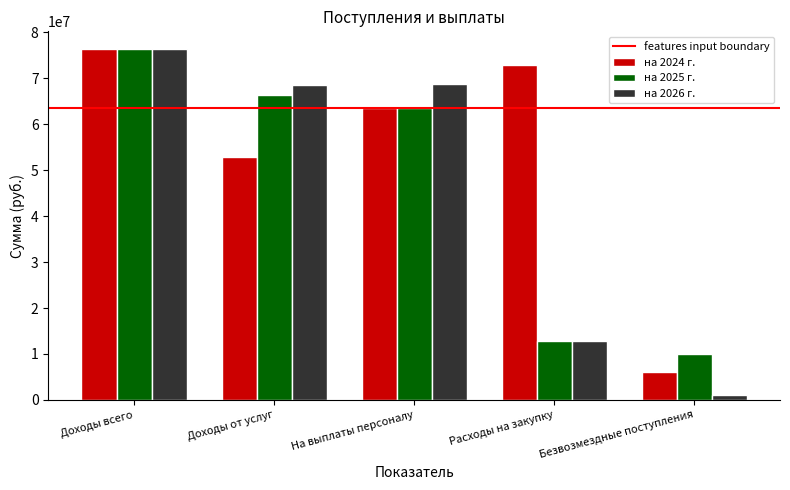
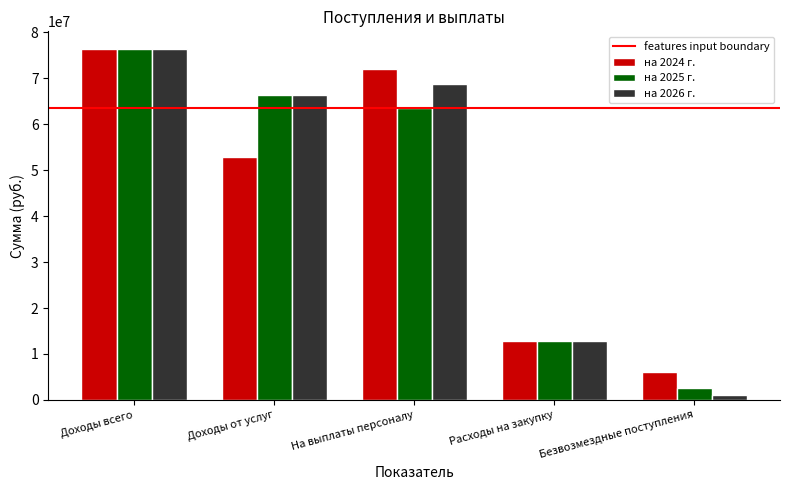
  {
    "на 2024 г.": {
      "Доходы всего": 76000000,
      "Доходы от услуг": 53000000,
-     "На выплаты персоналу": 64000000,
-     "Расходы на закупку": 73000000,
+     "На выплаты персоналу": 72000000,
+     "Расходы на закупку": 13000000,
      "Безвозмездные поступления": 6000000
    },
    "на 2025 г.": {
      "Доходы всего": 76000000,
      "Доходы от услуг": 66000000,
      "На выплаты персоналу": 64000000,
      "Расходы на закупку": 13000000,
-     "Безвозмездные поступления": 10000000
+     "Безвозмездные поступления": 2000000
    },
    "на 2026 г.": {
      "Доходы всего": 76000000,
-     "Доходы от услуг": 68000000,
+     "Доходы от услуг": 66000000,
      "На выплаты персоналу": 69000000,
      "Расходы на закупку": 13000000,
      "Безвозмездные поступления": 1000000
    }
  }
